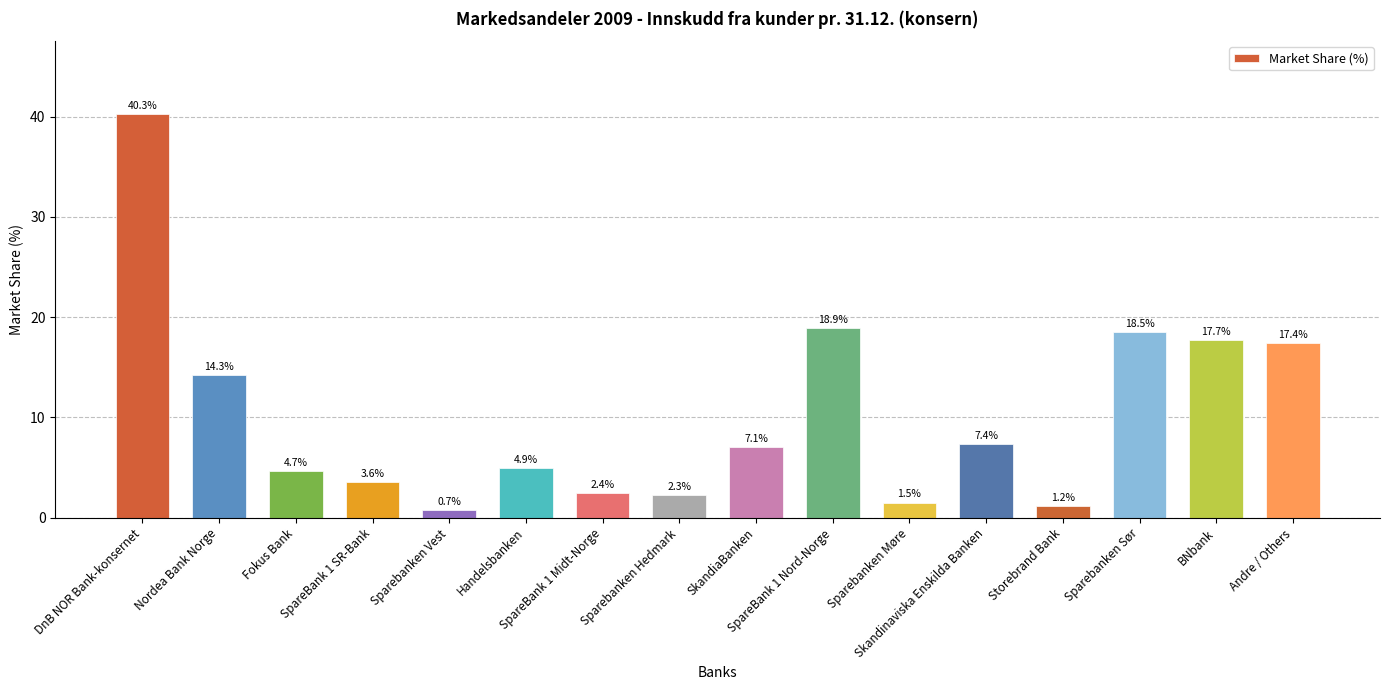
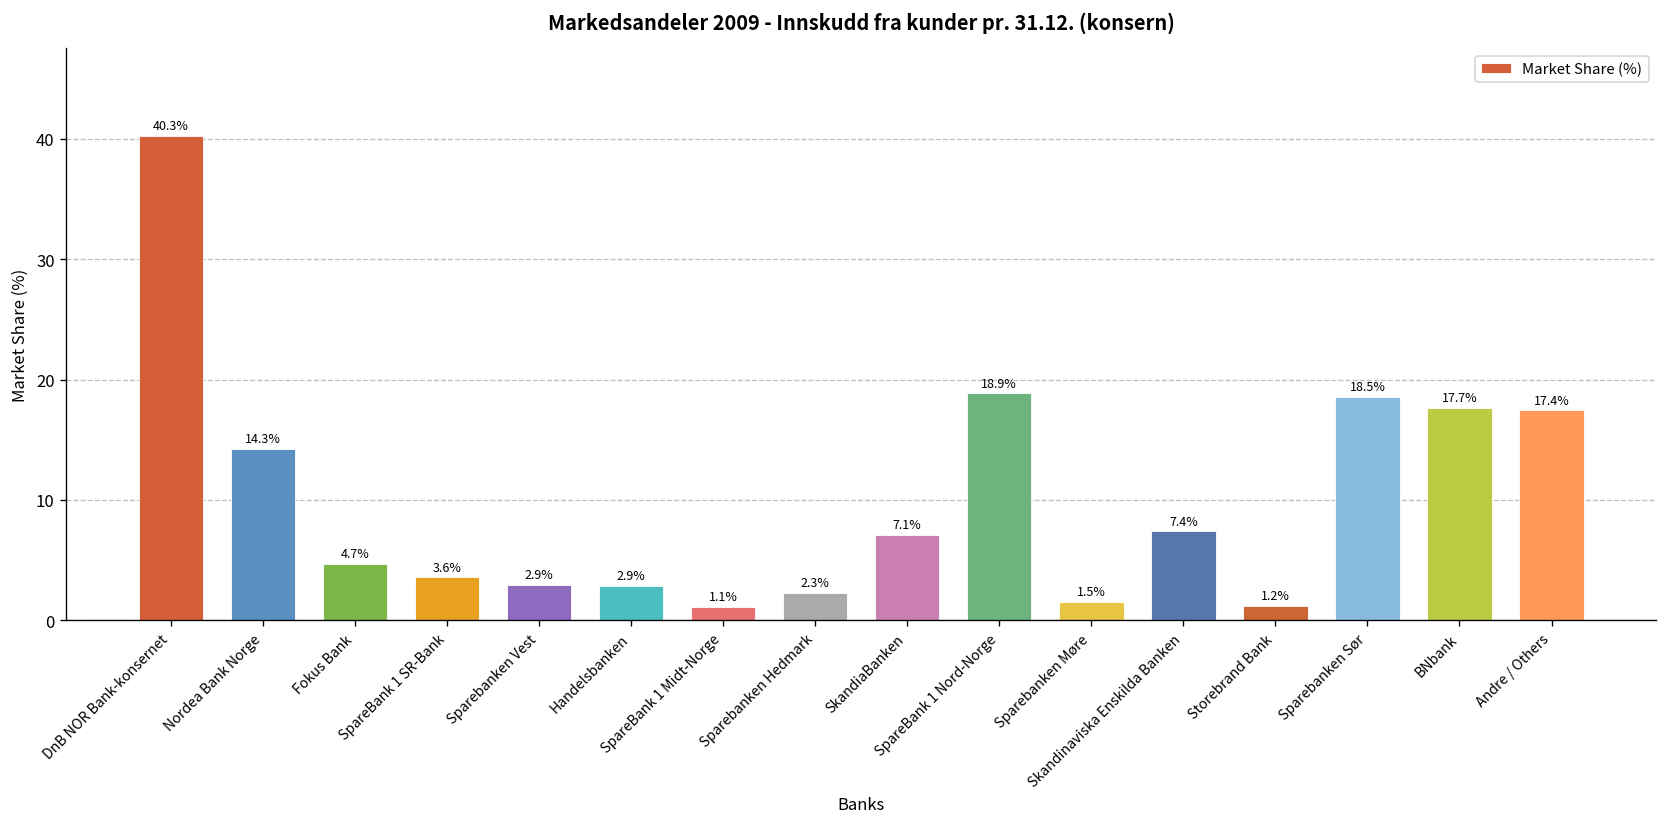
  {
    "DnB NOR Bank-konsernet": "40.3%",
    "Nordea Bank Norge": "14.3%",
    "Fokus Bank": "4.7%",
    "SpareBank 1 SR-Bank": "3.6%",
-   "Sparebanken Vest": "0.7%",
-   "Handelsbanken": "4.9%",
-   "SpareBank 1 Midt-Norge": "2.4%",
+   "Sparebanken Vest": "2.9%",
+   "Handelsbanken": "2.9%",
+   "SpareBank 1 Midt-Norge": "1.1%",
    "Sparebanken Hedmark": "2.3%",
    "SkandiaBanken": "7.1%",
    "SpareBank 1 Nord-Norge": "18.9%",
    "Sparebanken Møre": "1.5%",
    "Skandinaviska Enskilda Banken": "7.4%",
    "Storebrand Bank": "1.2%",
    "Sparebanken Sør": "18.5%",
    "BNbank": "17.7%",
    "Andre / Others": "17.4%"
  }
